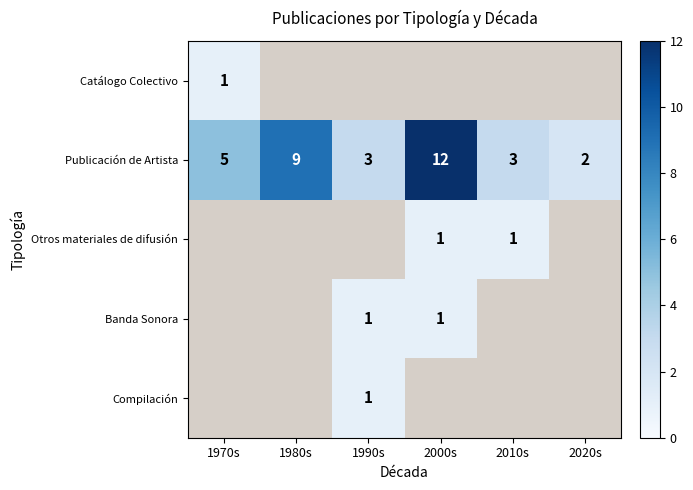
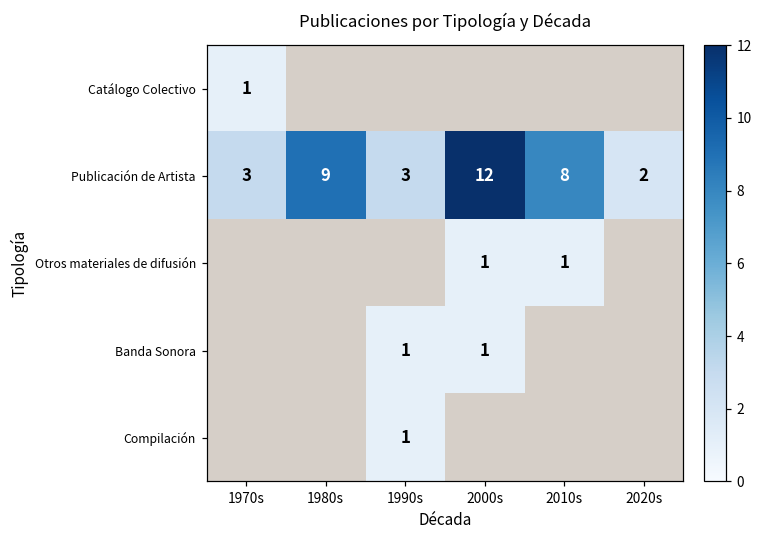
  {
    "Catálogo Colectivo": {
      "1970s": 1
    },
    "Publicación de Artista": {
-     "1970s": 5,
+     "1970s": 3,
      "1980s": 9,
      "1990s": 3,
      "2000s": 12,
-     "2010s": 3,
+     "2010s": 8,
      "2020s": 2
    },
    "Otros materiales de difusión": {
      "2000s": 1,
      "2010s": 1
    },
    "Banda Sonora": {
      "1990s": 1,
      "2000s": 1
    },
    "Compilación": {
      "1990s": 1
    }
  }
